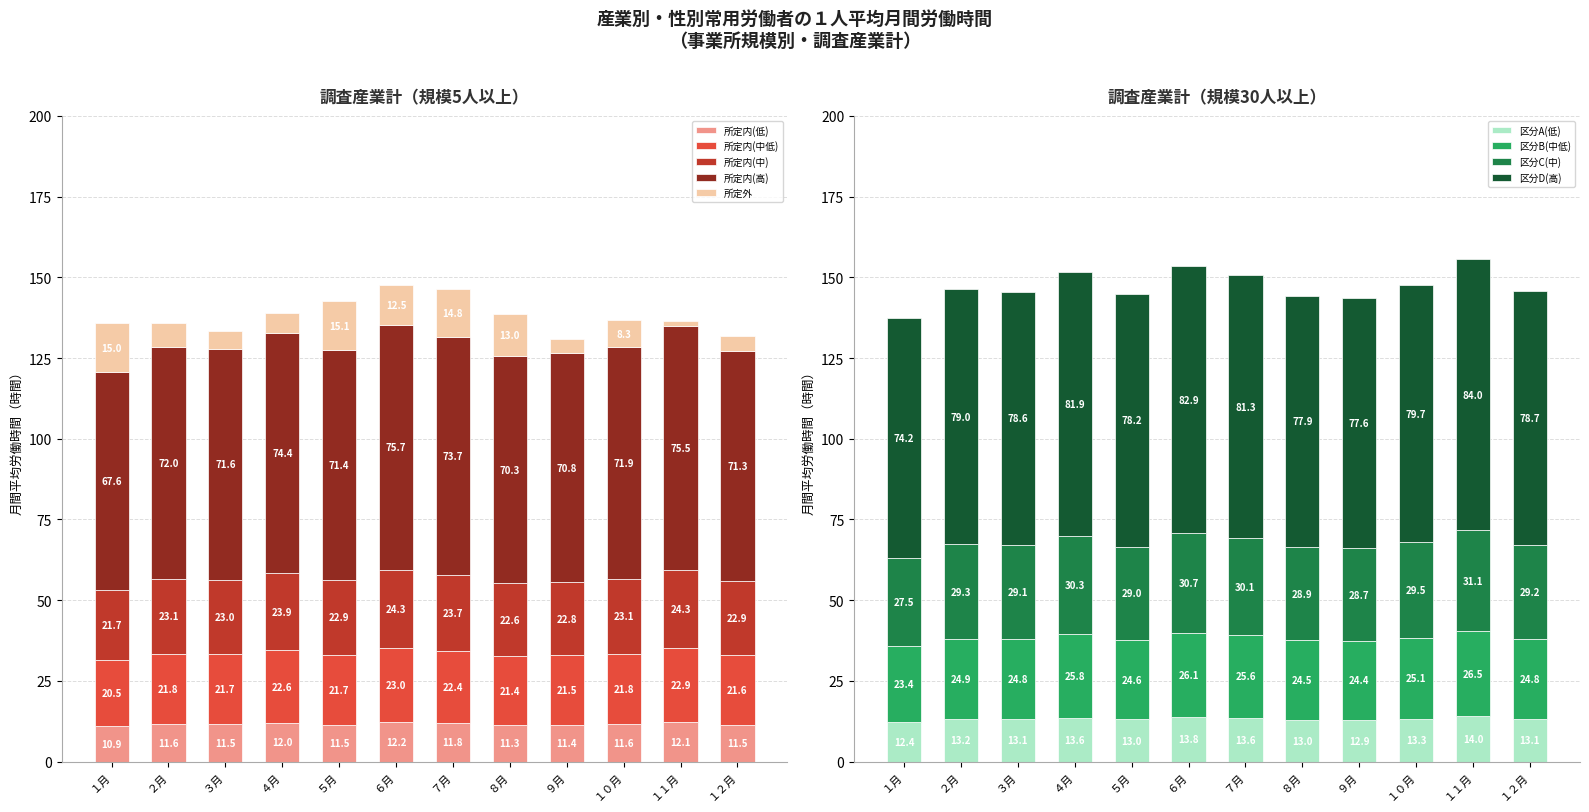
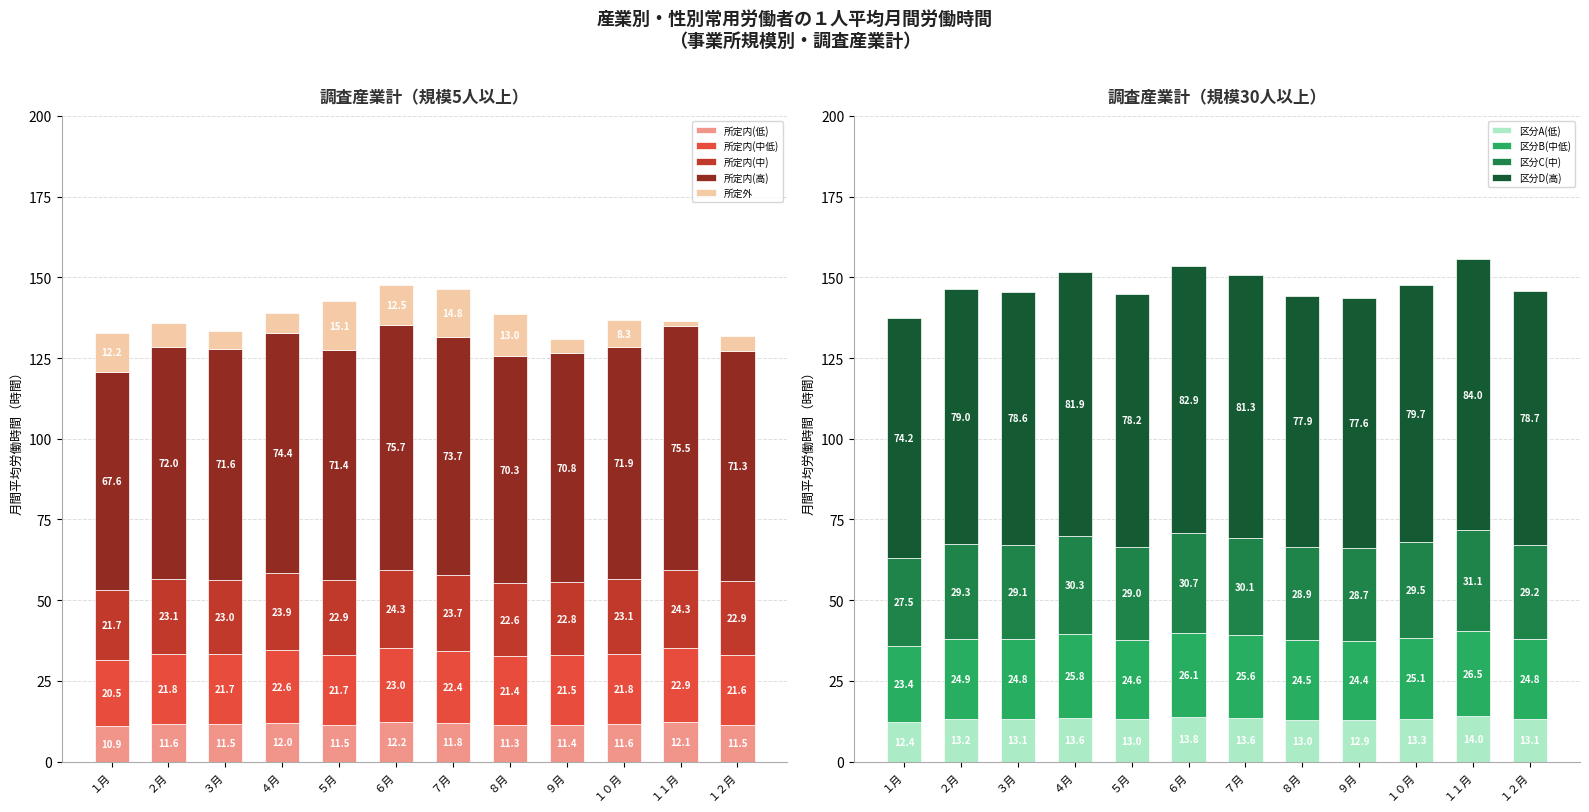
  {
    "調査産業計（規模5人以上）": {
      "所定内(低)": {
        "１月": 10.9,
        "２月": 11.6,
        "３月": 11.5,
        "４月": 12.0,
        "５月": 11.5,
        "６月": 12.2,
        "７月": 11.8,
        "８月": 11.3,
        "９月": 11.4,
        "１０月": 11.6,
        "１１月": 12.1,
        "１２月": 11.5
      },
      "所定外": {
-       "１月": 15.0,
+       "１月": 12.2,
        "５月": 15.1,
        "６月": 12.5,
        "７月": 14.8,
        "８月": 13.0,
        "１０月": 8.3
      }
    },
    "調査産業計（規模30人以上）": {
      "区分A(低)": {
        "１月": 12.4,
        "２月": 13.2,
        "３月": 13.1,
        "４月": 13.6,
        "５月": 13.0,
        "６月": 13.8,
        "７月": 13.6,
        "８月": 13.0,
        "９月": 12.9,
        "１０月": 13.3,
        "１１月": 14.0,
        "１２月": 13.1
      }
    }
  }
